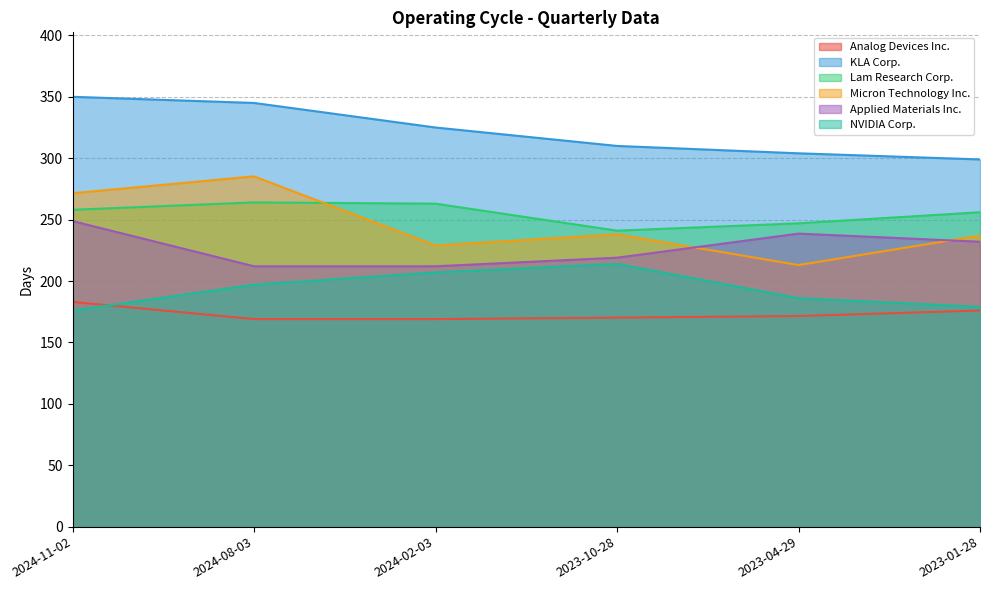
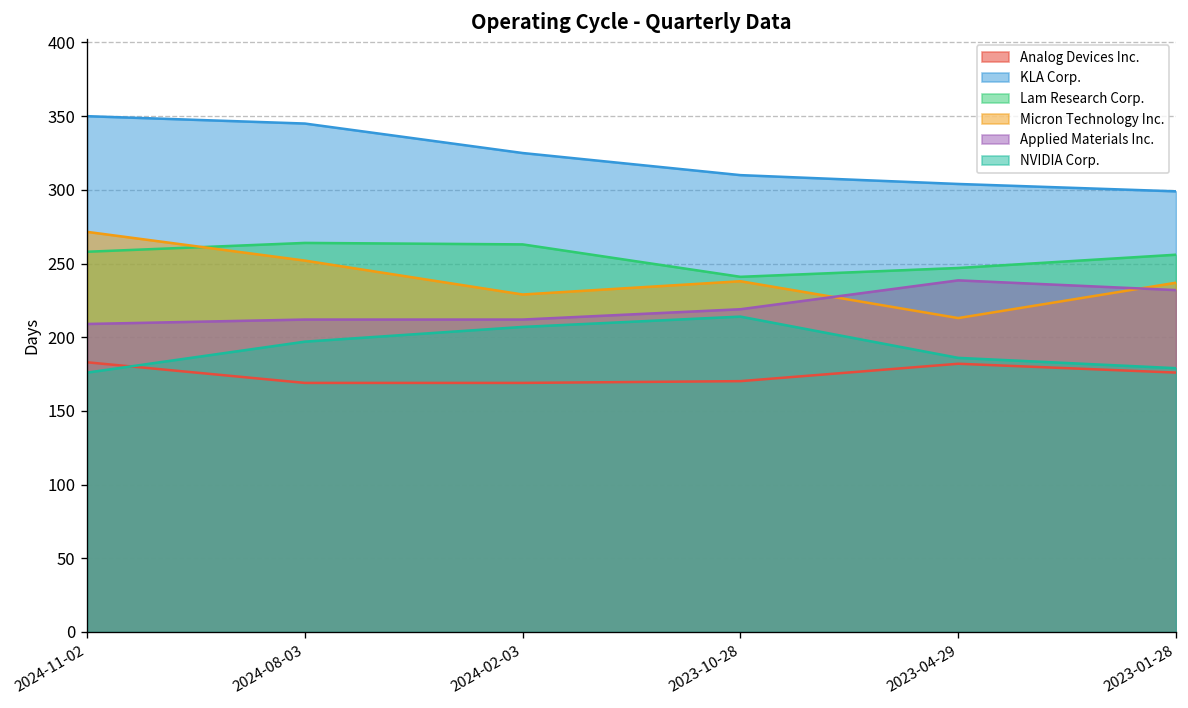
  {
    "Analog Devices Inc.": {
      "2024-11-02": 183,
      "2024-08-03": 169,
      "2024-02-03": 169,
      "2023-10-28": 170,
-     "2023-04-29": 172,
+     "2023-04-29": 182,
      "2023-01-28": 176
    },
    "Micron Technology Inc.": {
      "2024-11-02": 272,
-     "2024-08-03": 285,
+     "2024-08-03": 252,
      "2024-02-03": 229,
      "2023-10-28": 238,
      "2023-04-29": 213,
      "2023-01-28": 237
    },
    "Applied Materials Inc.": {
-     "2024-11-02": 249,
+     "2024-11-02": 209,
      "2024-08-03": 212,
      "2024-02-03": 212,
      "2023-10-28": 219,
      "2023-04-29": 239,
      "2023-01-28": 232
    }
  }
